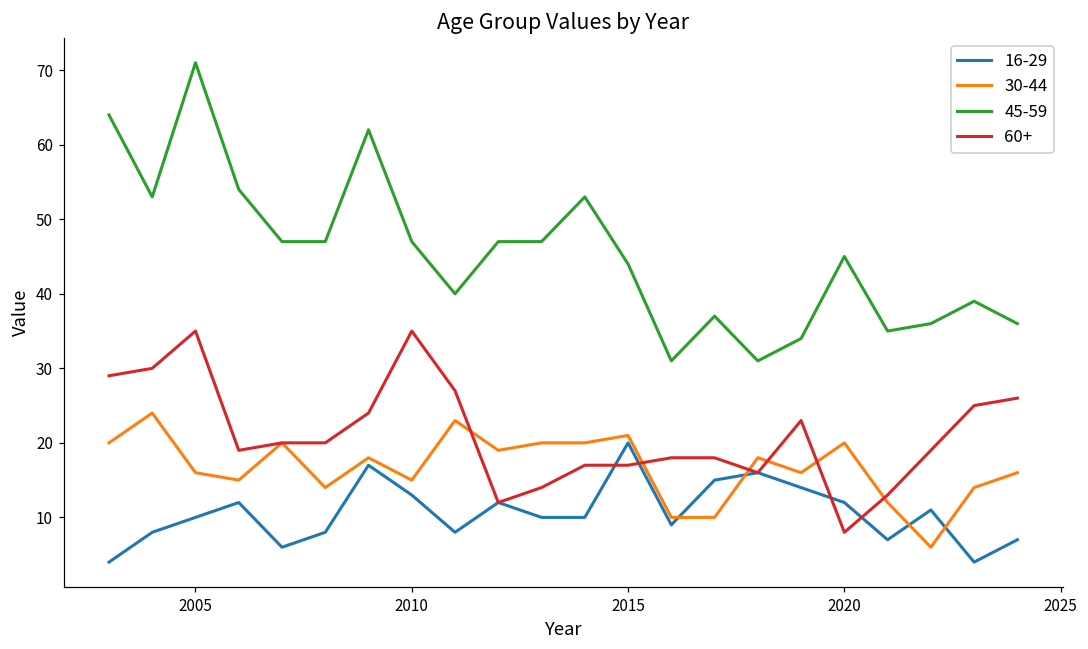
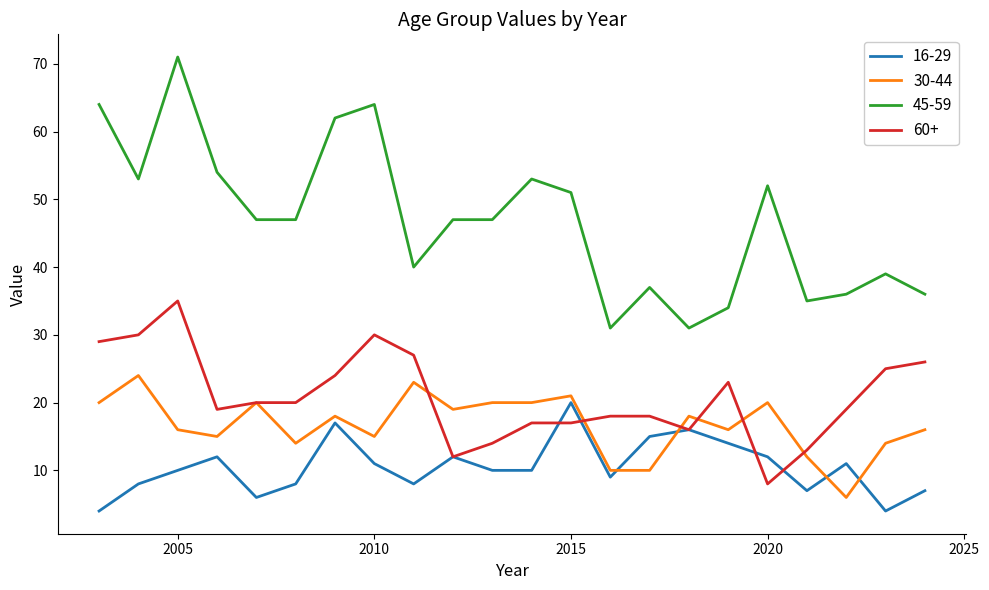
  {
    "16-29": {
      "2005": 10,
-     "2010": 13,
+     "2010": 11,
      "2015": 20,
      "2020": 12
    },
    "30-44": {
      "2005": 16,
      "2010": 15,
      "2015": 21,
      "2020": 20
    },
    "45-59": {
      "2005": 71,
-     "2010": 47,
-     "2015": 44,
-     "2020": 45
+     "2010": 64,
+     "2015": 51,
+     "2020": 52
    },
    "60+": {
      "2005": 35,
-     "2010": 35,
+     "2010": 30,
      "2015": 17,
      "2020": 8
    }
  }
